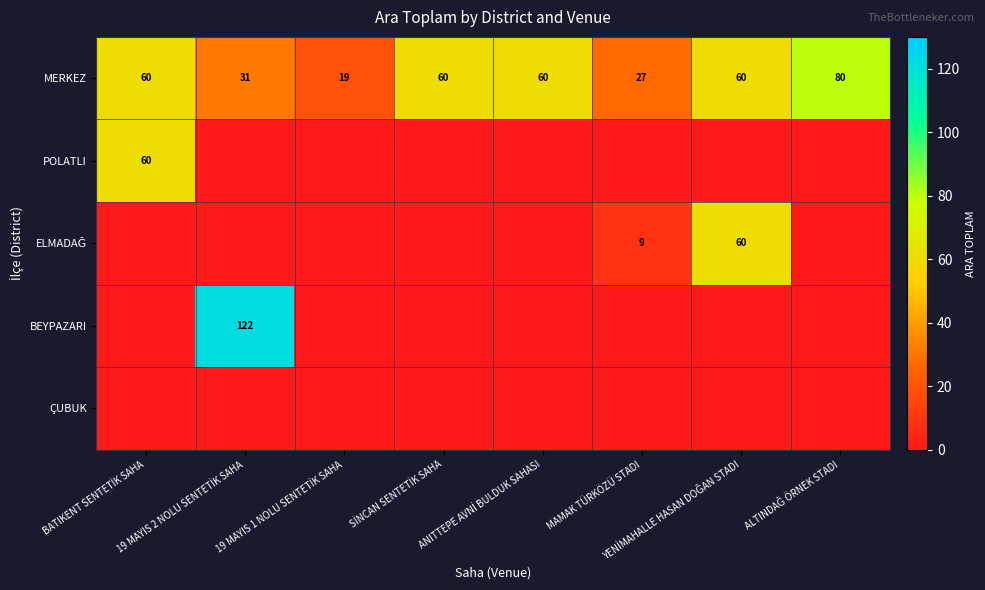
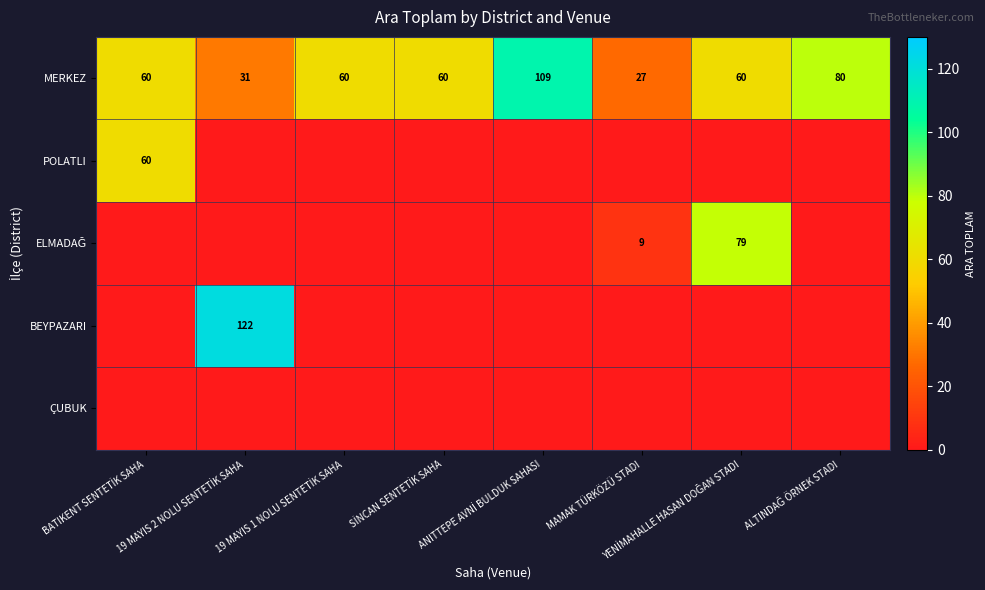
  {
    "MERKEZ": {
      "BATIKENT SENTETİK SAHA": 60,
      "19 MAYIS 2 NOLU SENTETİK SAHA": 31,
-     "19 MAYIS 1 NOLU SENTETİK SAHA": 19,
+     "19 MAYIS 1 NOLU SENTETİK SAHA": 60,
      "SİNCAN SENTETİK SAHA": 60,
-     "ANITTEPE AVNİ BULDUK SAHASI": 60,
+     "ANITTEPE AVNİ BULDUK SAHASI": 109,
      "MAMAK TÜRKÖZÜ STADI": 27,
      "YENİMAHALLE HASAN DOĞAN STADI": 60,
      "ALTINDAĞ ÖRNEK STADI": 80
    },
    "POLATLI": {
      "BATIKENT SENTETİK SAHA": 60
    },
    "ELMADAĞ": {
      "MAMAK TÜRKÖZÜ STADI": 9,
-     "YENİMAHALLE HASAN DOĞAN STADI": 60
+     "YENİMAHALLE HASAN DOĞAN STADI": 79
    },
    "BEYPAZARI": {
      "19 MAYIS 2 NOLU SENTETİK SAHA": 122
    }
  }
